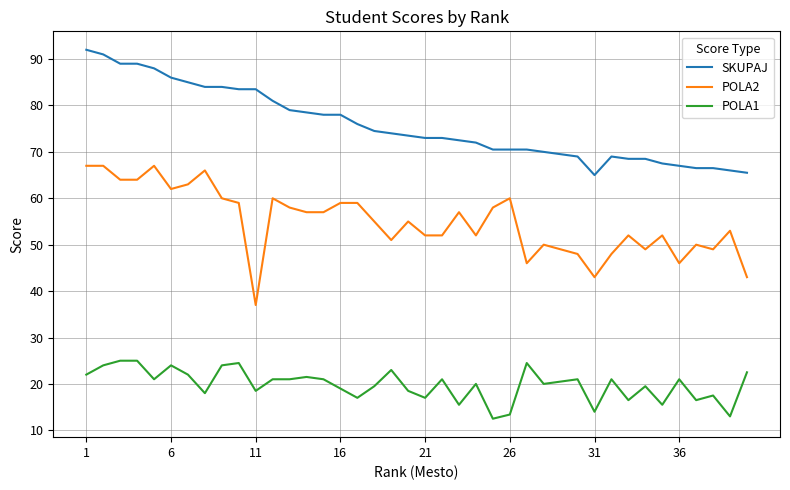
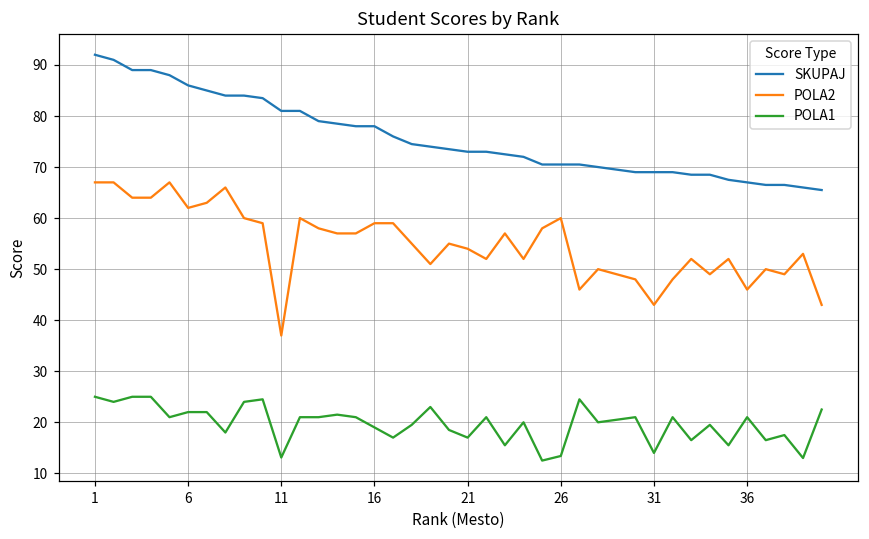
  {
    "SKUPAJ": {
      "1": 92,
      "6": 86,
-     "11": 84,
+     "11": 81,
      "16": 78,
      "21": 73,
      "26": 71,
-     "31": 65,
+     "31": 69,
      "36": 67
    },
    "POLA2": {
      "1": 67,
      "6": 62,
      "11": 37,
      "16": 59,
-     "21": 52,
+     "21": 54,
      "26": 60,
      "31": 43,
      "36": 46
    },
    "POLA1": {
-     "1": 22,
-     "6": 24,
-     "11": 19,
+     "1": 25,
+     "6": 22,
+     "11": 13,
      "16": 19,
      "21": 17,
      "26": 13,
      "31": 14,
      "36": 21
    }
  }
